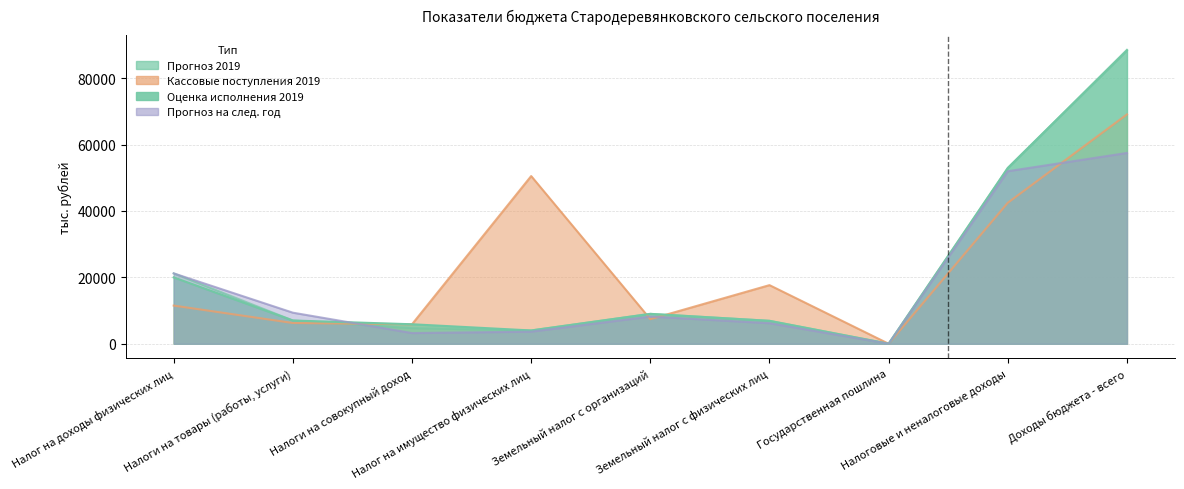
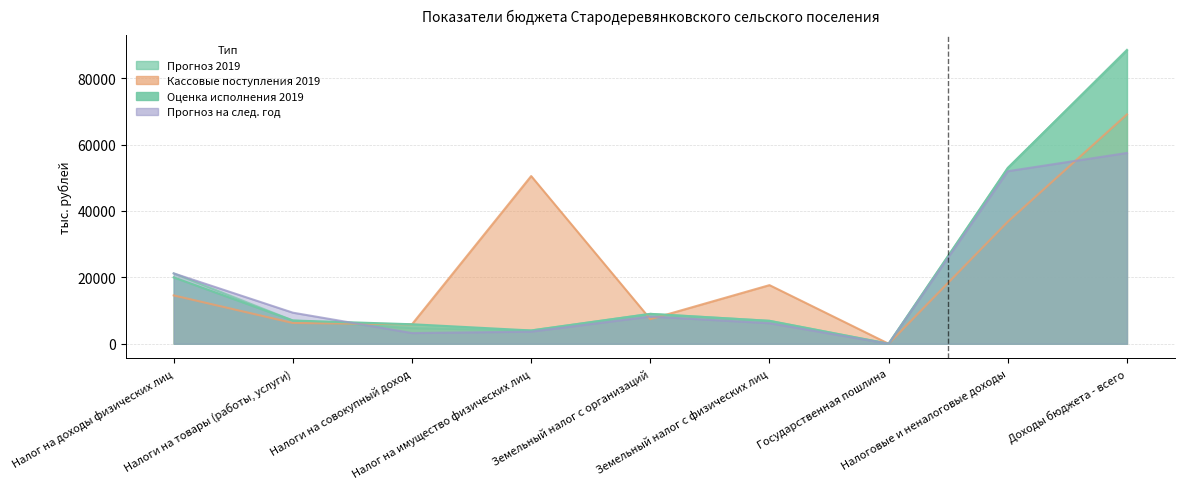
  {
    "Кассовые поступления 2019": {
-     "Налог на доходы физических лиц": 11000,
+     "Налог на доходы физических лиц": 15000,
      "Налог на имущество физических лиц": 51000,
      "Земельный налог с организаций": 7000,
      "Земельный налог с физических лиц": 18000,
-     "Налоговые и неналоговые доходы": 42000,
+     "Налоговые и неналоговые доходы": 37000,
      "Доходы бюджета - всего": 69000
    }
  }
